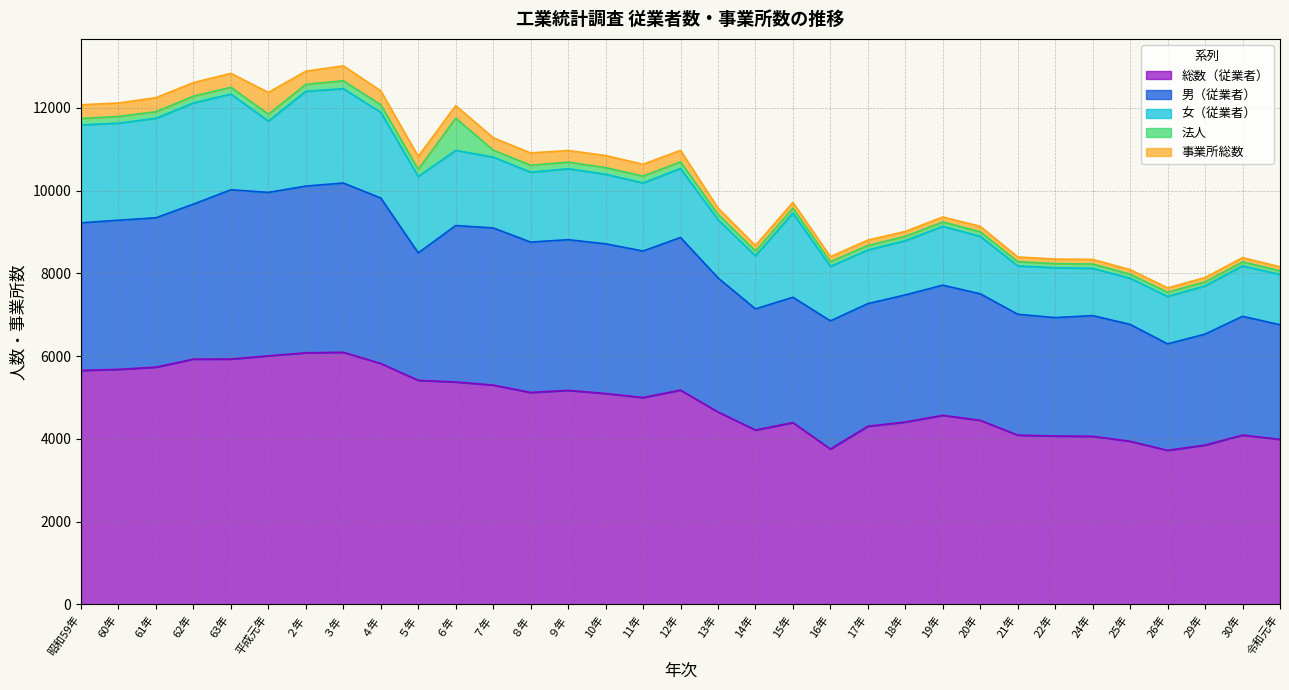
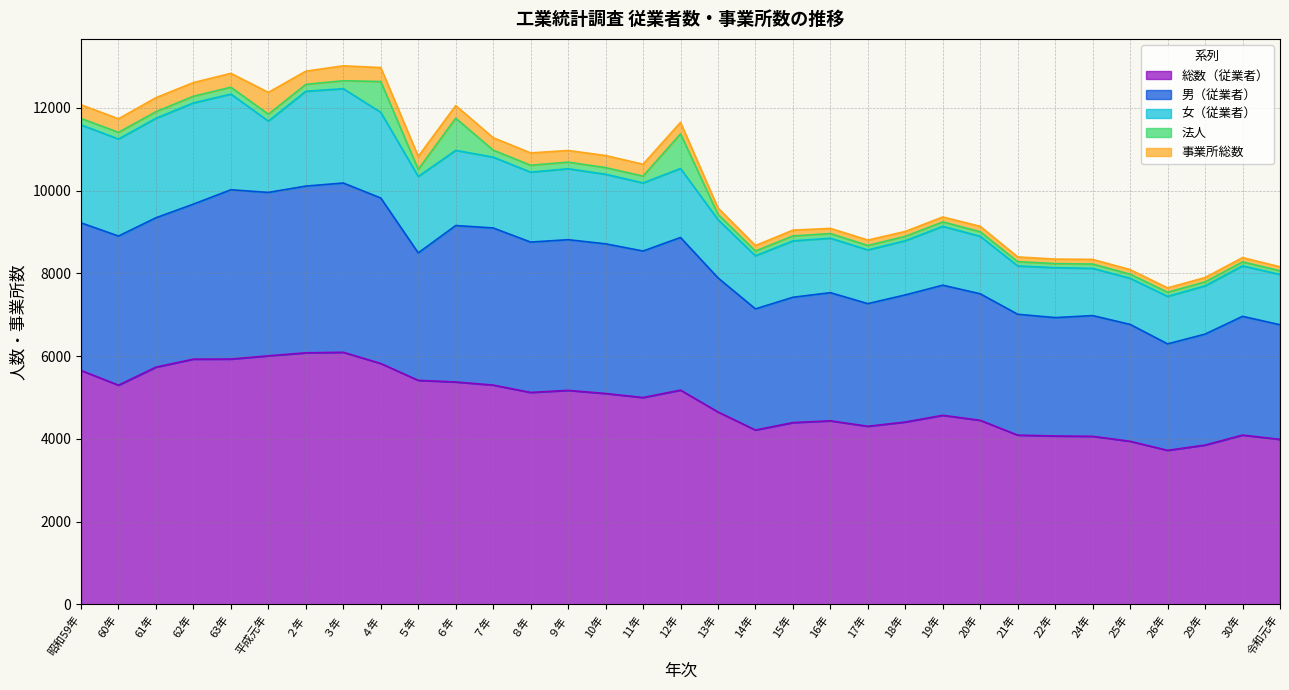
  {
    "総数（従業者）": {
      "昭和59年": 5700,
-     "60年": 5700,
+     "60年": 5300,
      "61年": 5700,
      "62年": 5900,
      "63年": 5900,
      "平成元年": 6000,
      "２年": 6100,
      "３年": 6100,
      "４年": 5800,
      "５年": 5400,
      "６年": 5400,
      "７年": 5300,
      "８年": 5100,
      "９年": 5200,
      "10年": 5100,
      "11年": 5000,
      "12年": 5200,
      "13年": 4700,
      "14年": 4200,
      "15年": 4400,
-     "16年": 3800,
+     "16年": 4400,
      "17年": 4300,
      "18年": 4400,
      "19年": 4600,
      "20年": 4400,
      "21年": 4100,
      "22年": 4100,
      "24年": 4100,
      "25年": 3900,
      "26年": 3700,
      "29年": 3800,
      "30年": 4100,
      "令和元年": 4000
    },
    "男（従業者）": {
      "昭和59年": 3600,
      "60年": 3600,
      "61年": 3600,
      "62年": 3700,
      "63年": 4100,
      "平成元年": 4000,
      "２年": 4000,
      "３年": 4100,
      "４年": 4000,
      "５年": 3100,
      "６年": 3800,
      "７年": 3800,
      "８年": 3600,
      "９年": 3600,
      "10年": 3600,
      "11年": 3500,
      "12年": 3700,
      "13年": 3200,
      "14年": 2900,
      "15年": 3000,
      "16年": 3100,
      "17年": 3000,
      "18年": 3100,
      "19年": 3100,
      "20年": 3100,
      "21年": 2900,
      "22年": 2900,
      "24年": 2900,
      "25年": 2800,
      "26年": 2600,
      "29年": 2700,
      "30年": 2900,
      "令和元年": 2800
    },
    "女（従業者）": {
      "昭和59年": 2400,
      "60年": 2300,
      "61年": 2400,
      "62年": 2400,
      "63年": 2300,
      "平成元年": 1700,
      "２年": 2300,
      "３年": 2300,
      "４年": 2100,
      "５年": 1800,
      "６年": 1800,
      "７年": 1700,
      "８年": 1700,
      "９年": 1700,
      "10年": 1700,
      "11年": 1600,
      "12年": 1700,
      "13年": 1400,
      "14年": 1300,
-     "15年": 2000,
+     "15年": 1400,
      "16年": 1300,
      "17年": 1300,
      "18年": 1300,
      "19年": 1400,
      "20年": 1400,
      "21年": 1200,
      "22年": 1200,
      "24年": 1100,
      "25年": 1100,
      "26年": 1100,
      "29年": 1200,
      "30年": 1200,
      "令和元年": 1200
    },
    "法人": {
      "昭和59年": 200,
      "60年": 200,
      "61年": 200,
      "62年": 200,
      "63年": 200,
      "平成元年": 200,
      "２年": 200,
      "３年": 200,
-     "４年": 200,
+     "４年": 700,
      "５年": 200,
      "６年": 800,
      "７年": 200,
      "８年": 200,
      "９年": 200,
      "10年": 200,
      "11年": 200,
-     "12年": 200,
+     "12年": 800,
      "13年": 100,
      "14年": 100,
      "15年": 100,
      "16年": 100,
      "17年": 100,
      "18年": 100,
      "19年": 100,
      "20年": 100,
      "21年": 100,
      "22年": 100,
      "24年": 100,
      "25年": 100,
      "26年": 100,
      "29年": 100,
      "30年": 100,
      "令和元年": 100
    },
    "事業所総数": {
      "昭和59年": 300,
      "60年": 300,
      "61年": 300,
      "62年": 300,
      "63年": 300,
      "平成元年": 500,
      "２年": 300,
      "３年": 400,
      "４年": 300,
      "５年": 300,
      "６年": 300,
      "７年": 300,
      "８年": 300,
      "９年": 300,
      "10年": 300,
      "11年": 300,
      "12年": 300,
      "13年": 200,
      "14年": 100,
      "15年": 100,
      "16年": 100,
      "17年": 100,
      "18年": 100,
      "19年": 100,
      "20年": 100,
      "21年": 100,
      "22年": 100,
      "24年": 100,
      "25年": 100,
      "26年": 100,
      "29年": 100,
      "30年": 100,
      "令和元年": 100
    }
  }
